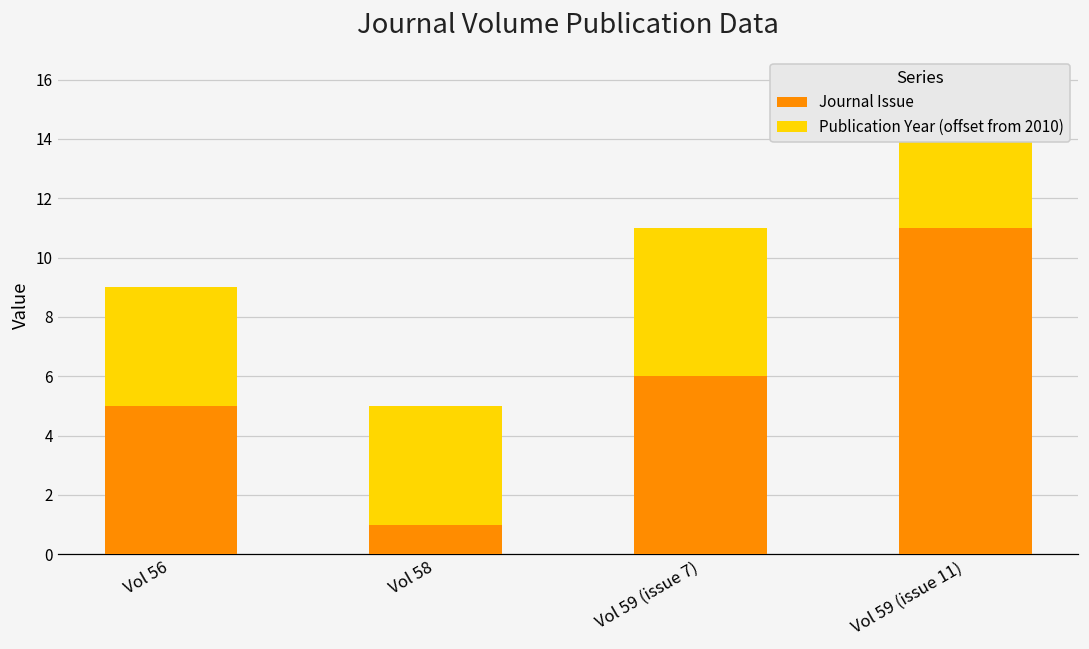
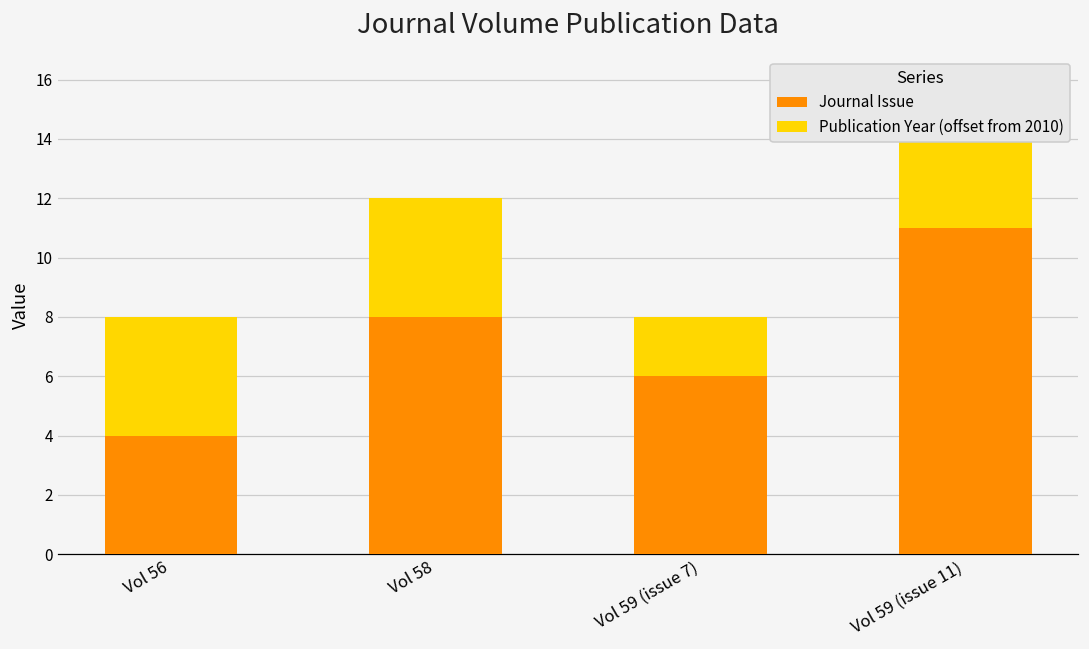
  {
    "Journal Issue": {
-     "Vol 56": 5,
-     "Vol 58": 1,
+     "Vol 56": 4,
+     "Vol 58": 8,
      "Vol 59 (issue 7)": 6,
      "Vol 59 (issue 11)": 11
    },
    "Publication Year (offset from 2010)": {
      "Vol 56": 4.0,
      "Vol 58": 4.0,
-     "Vol 59 (issue 7)": 5.0
+     "Vol 59 (issue 7)": 2.0
    }
  }
